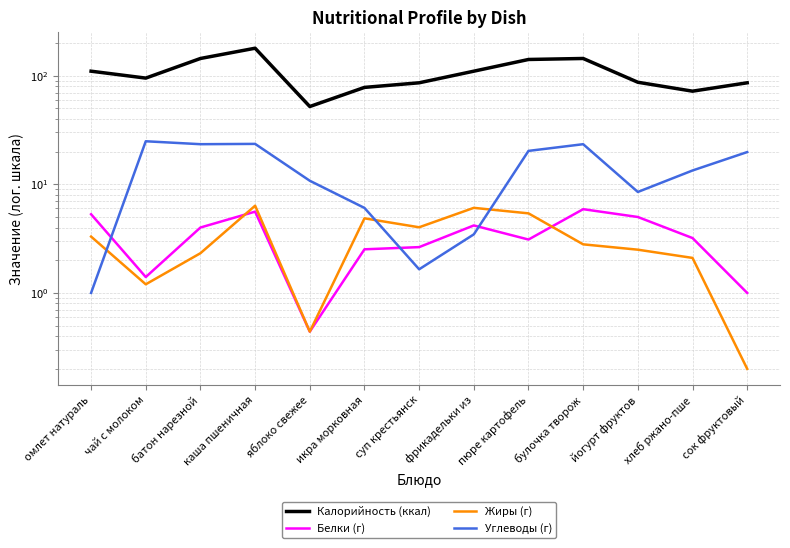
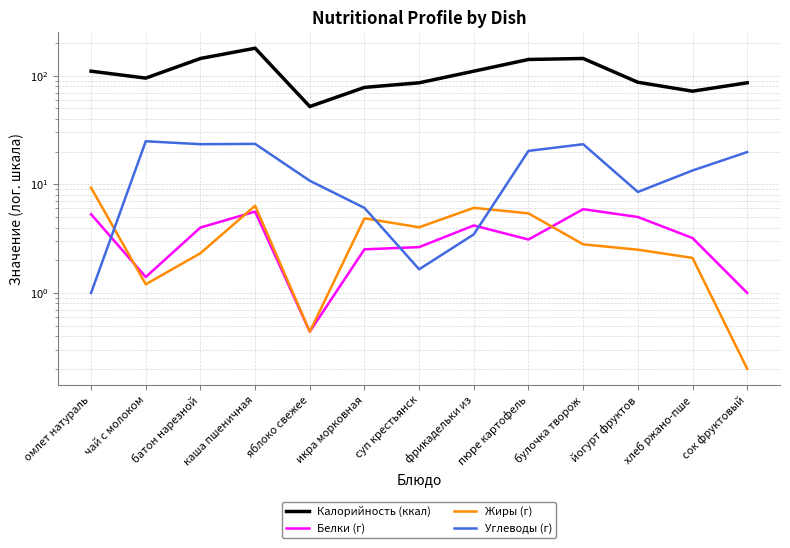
  {
    "Калорийность (ккал)": {
      "омлет натураль": 110,
      "чай с молоком": 100,
      "батон нарезной": 140,
      "каша пшеничная": 180,
      "яблоко свежее": 50,
      "икра морковная": 80,
      "суп крестьянск": 90,
      "фрикадельки из": 110,
      "пюре картофель": 140,
      "булочка творож": 140,
      "йогурт фруктов": 90,
      "хлеб ржано-пше": 70,
      "сок фруктовый": 90
    },
    "Белки (г)": {
      "омлет натураль": 5,
      "чай с молоком": 1.4,
      "батон нарезной": 4.0,
      "каша пшеничная": 6,
      "икра морковная": 2.5,
      "суп крестьянск": 2.6,
      "фрикадельки из": 4.2,
      "пюре картофель": 3.1,
      "булочка творож": 6,
      "йогурт фруктов": 5,
      "хлеб ржано-пше": 3.2,
      "сок фруктовый": 1.0
    },
    "Жиры (г)": {
-     "омлет натураль": 3.3,
+     "омлет натураль": 9,
      "чай с молоком": 1.2,
      "батон нарезной": 2.3,
      "каша пшеничная": 6,
      "икра морковная": 5,
      "суп крестьянск": 4.0,
      "фрикадельки из": 6,
      "пюре картофель": 5,
      "булочка творож": 2.8,
      "йогурт фруктов": 2.5,
      "хлеб ржано-пше": 2.1,
      "сок фруктовый": 0.2
    },
    "Углеводы (г)": {
      "омлет натураль": 1.0,
      "чай с молоком": 25,
      "батон нарезной": 23,
      "каша пшеничная": 24,
      "яблоко свежее": 11,
      "икра морковная": 6,
      "суп крестьянск": 1.7,
      "фрикадельки из": 3.5,
      "пюре картофель": 20,
      "булочка творож": 23,
      "йогурт фруктов": 9,
      "хлеб ржано-пше": 13,
      "сок фруктовый": 20
    }
  }
